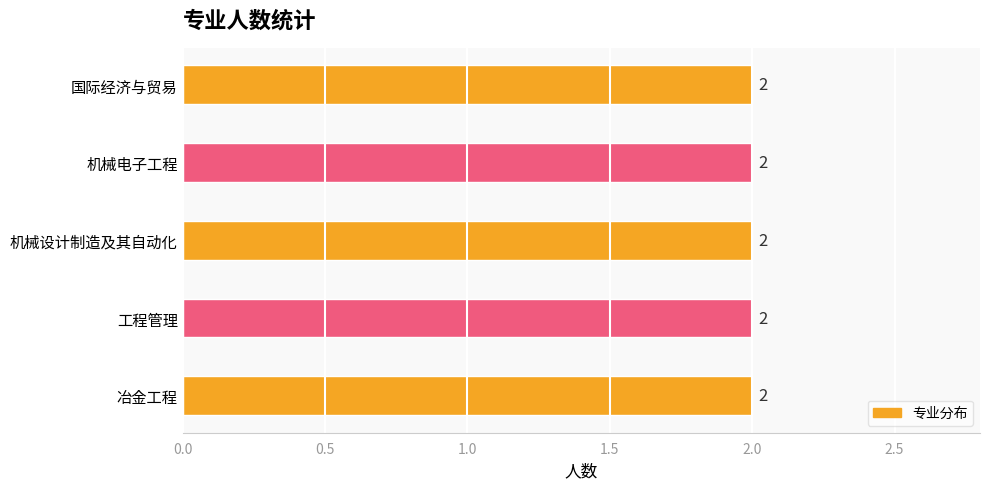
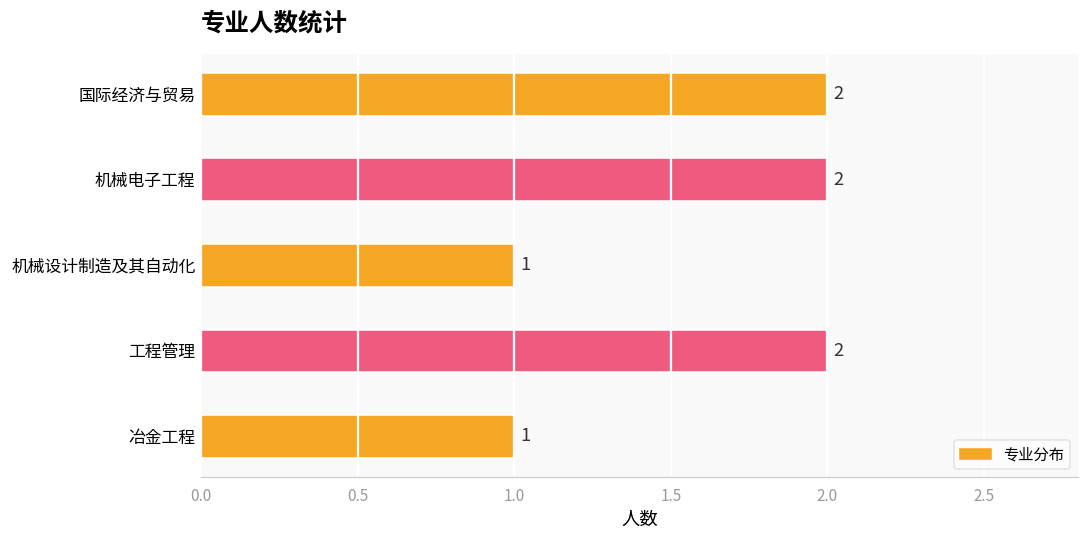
  {
    "国际经济与贸易": 2,
    "机械电子工程": 2,
-   "机械设计制造及其自动化": 2,
+   "机械设计制造及其自动化": 1,
    "工程管理": 2,
-   "冶金工程": 2
+   "冶金工程": 1
  }
